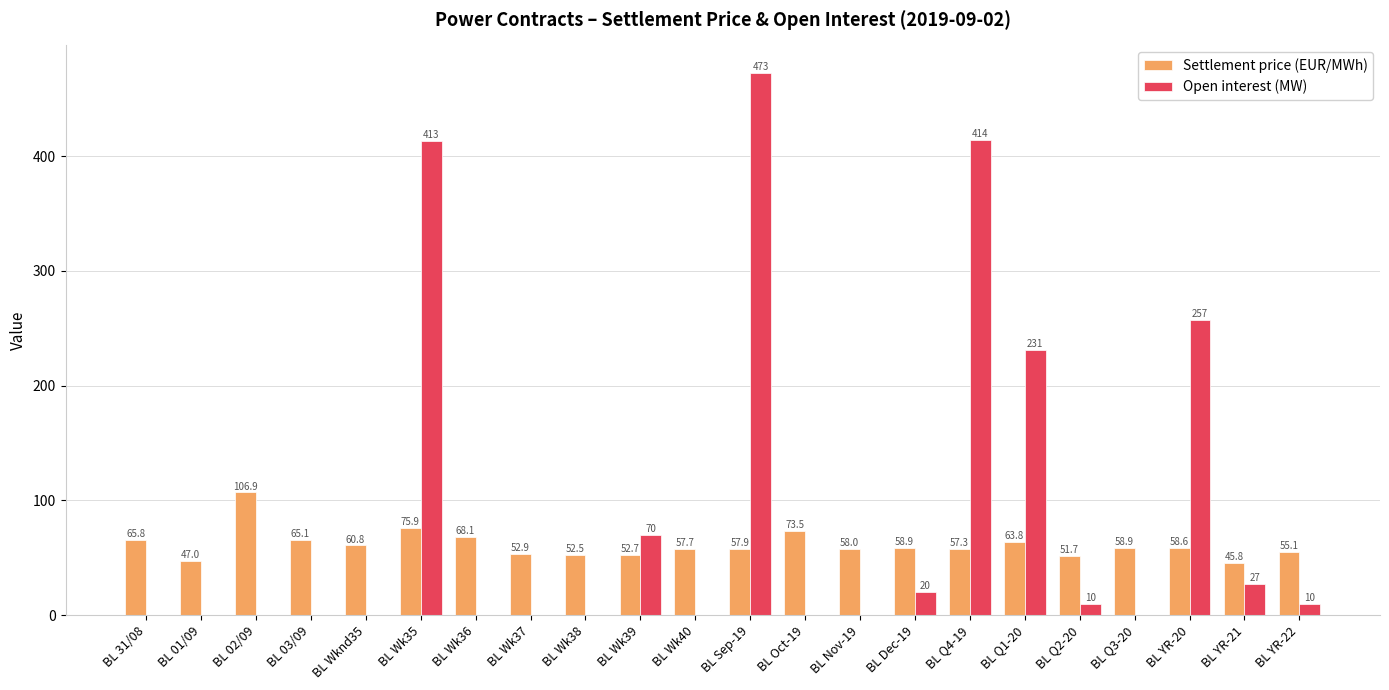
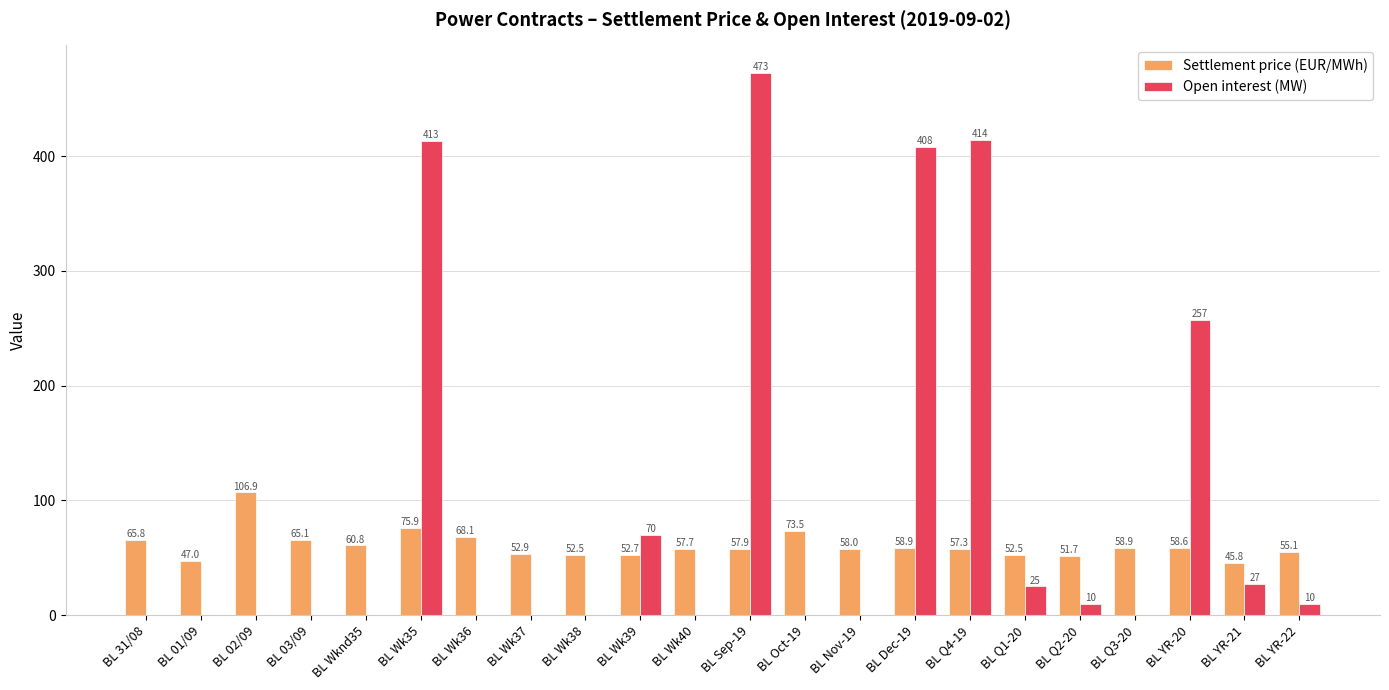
  {
    "Settlement price (EUR/MWh)": {
      "BL 31/08": 65.8,
      "BL 01/09": 47.0,
      "BL 02/09": 106.9,
      "BL 03/09": 65.1,
      "BL Wknd35": 60.8,
      "BL Wk35": 75.9,
      "BL Wk36": 68.1,
      "BL Wk37": 52.9,
      "BL Wk38": 52.5,
      "BL Wk39": 52.7,
      "BL Wk40": 57.7,
      "BL Sep-19": 57.9,
      "BL Oct-19": 73.5,
      "BL Nov-19": 58.0,
      "BL Dec-19": 58.9,
      "BL Q4-19": 57.3,
-     "BL Q1-20": 63.8,
+     "BL Q1-20": 52.5,
      "BL Q2-20": 51.7,
      "BL Q3-20": 58.9,
      "BL YR-20": 58.6,
      "BL YR-21": 45.8,
      "BL YR-22": 55.1
    },
    "Open interest (MW)": {
      "BL Wk35": 413,
      "BL Wk39": 70,
      "BL Sep-19": 473,
-     "BL Dec-19": 20,
+     "BL Dec-19": 408,
      "BL Q4-19": 414,
-     "BL Q1-20": 231,
+     "BL Q1-20": 25,
      "BL Q2-20": 10,
      "BL YR-20": 257,
      "BL YR-21": 27,
      "BL YR-22": 10
    }
  }
